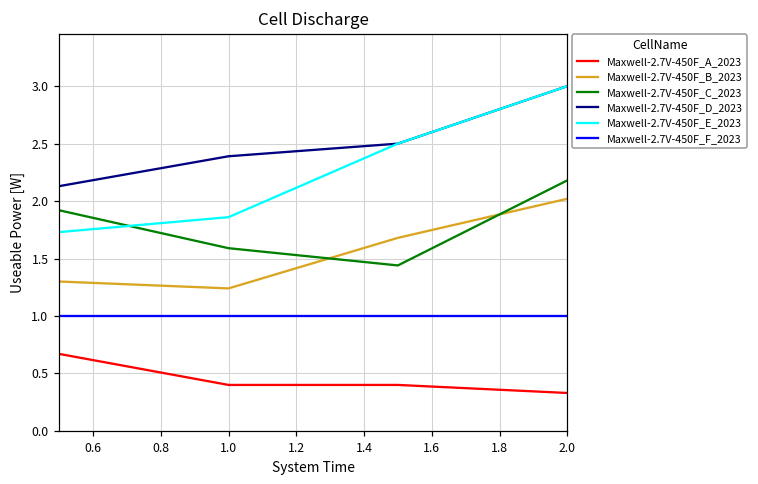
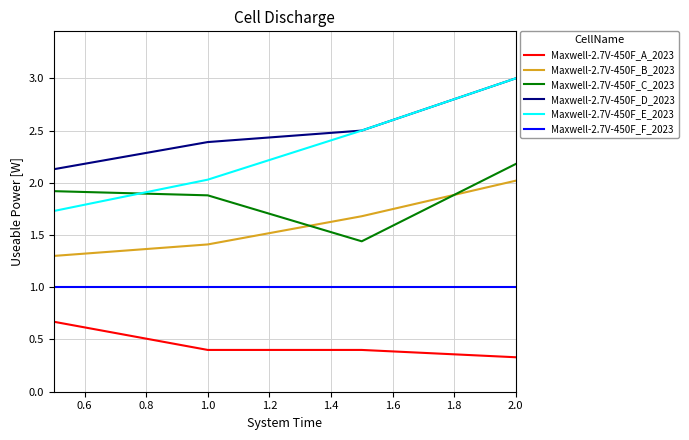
  {
    "Maxwell-2.7V-450F_A_2023": {
      "1.0": 0.40,
      "2.0": 0.33
    },
    "Maxwell-2.7V-450F_B_2023": {
-     "1.0": 1.24,
+     "1.0": 1.41,
      "2.0": 2.02
    },
    "Maxwell-2.7V-450F_C_2023": {
-     "1.0": 1.59,
+     "1.0": 1.88,
      "2.0": 2.18
    },
    "Maxwell-2.7V-450F_D_2023": {
      "1.0": 2.39
    },
    "Maxwell-2.7V-450F_E_2023": {
-     "1.0": 1.86
+     "1.0": 2.03
    },
    "Maxwell-2.7V-450F_F_2023": {
      "1.0": 1.00,
      "2.0": 1.00
    }
  }
